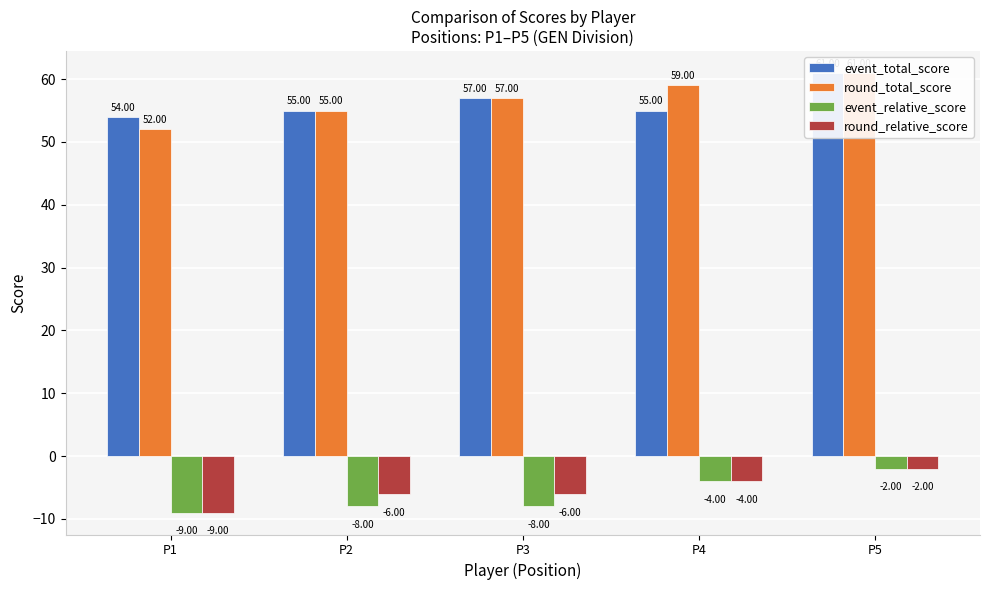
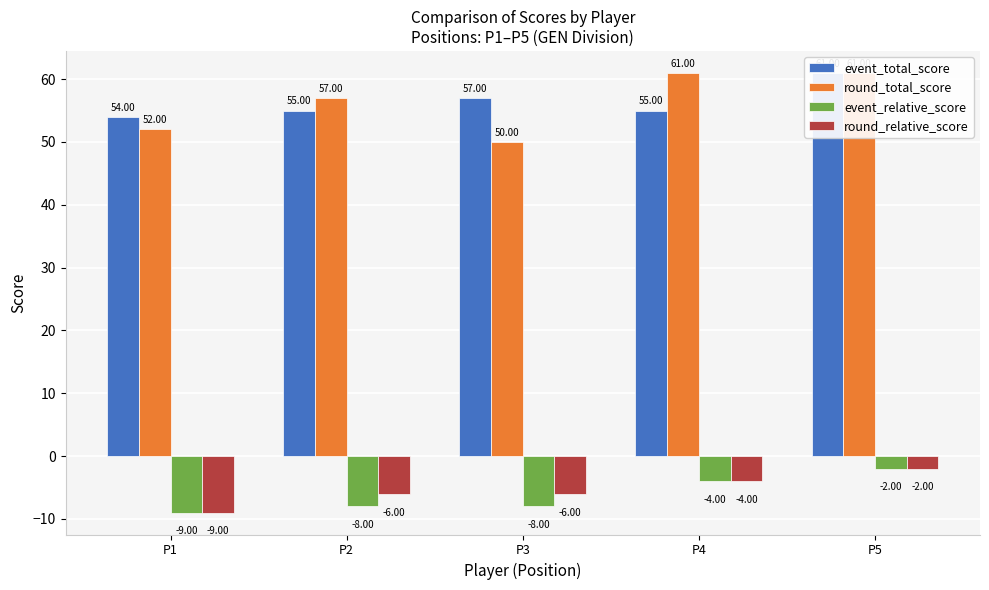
  {
    "event_total_score": {
      "P1": 54.00,
      "P2": 55.00,
      "P3": 57.00,
      "P4": 55.00
    },
    "round_total_score": {
      "P1": 52.00,
-     "P2": 55.00,
-     "P3": 57.00,
-     "P4": 59.00
+     "P2": 57.00,
+     "P3": 50.00,
+     "P4": 61.00
    },
    "event_relative_score": {
      "P1": -9.00,
      "P2": -8.00,
      "P3": -8.00,
      "P4": -4.00,
      "P5": -2.00
    },
    "round_relative_score": {
      "P1": -9.00,
      "P2": -6.00,
      "P3": -6.00,
      "P4": -4.00,
      "P5": -2.00
    }
  }
